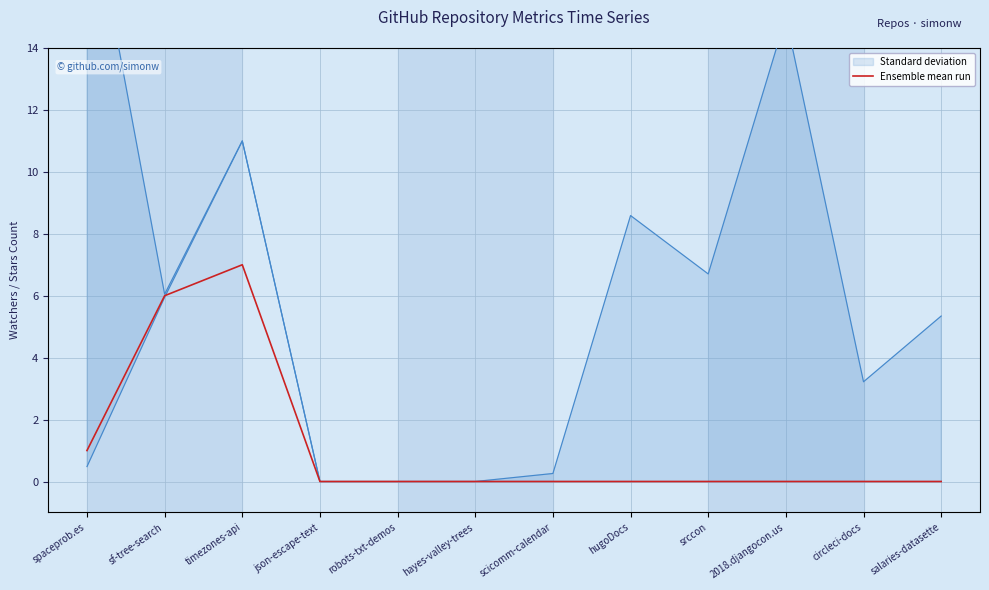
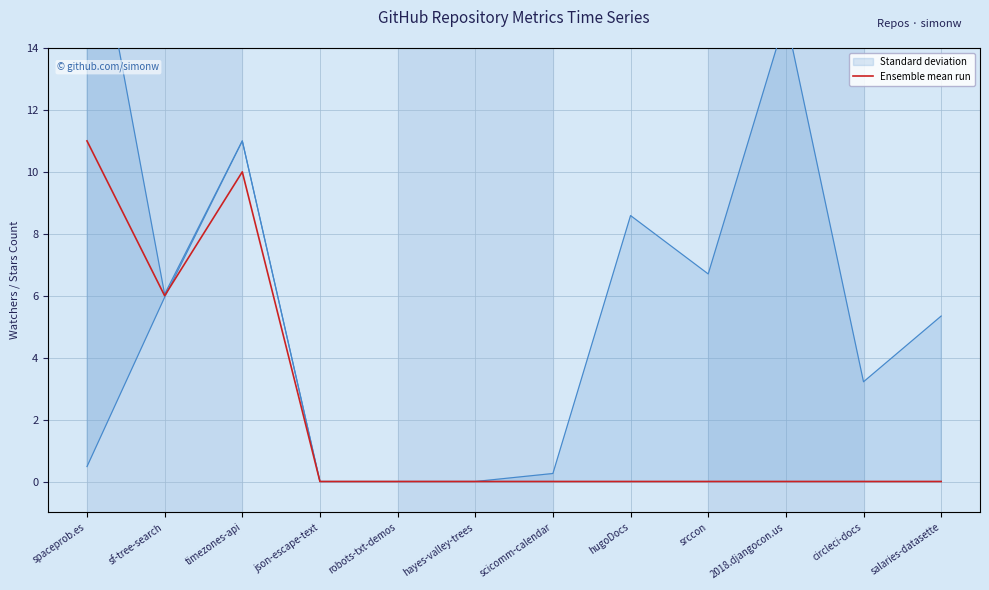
  {
    "Ensemble mean run": {
-     "spaceprob.es": 1,
-     "timezones-api": 7
+     "spaceprob.es": 11,
+     "timezones-api": 10
    }
  }
